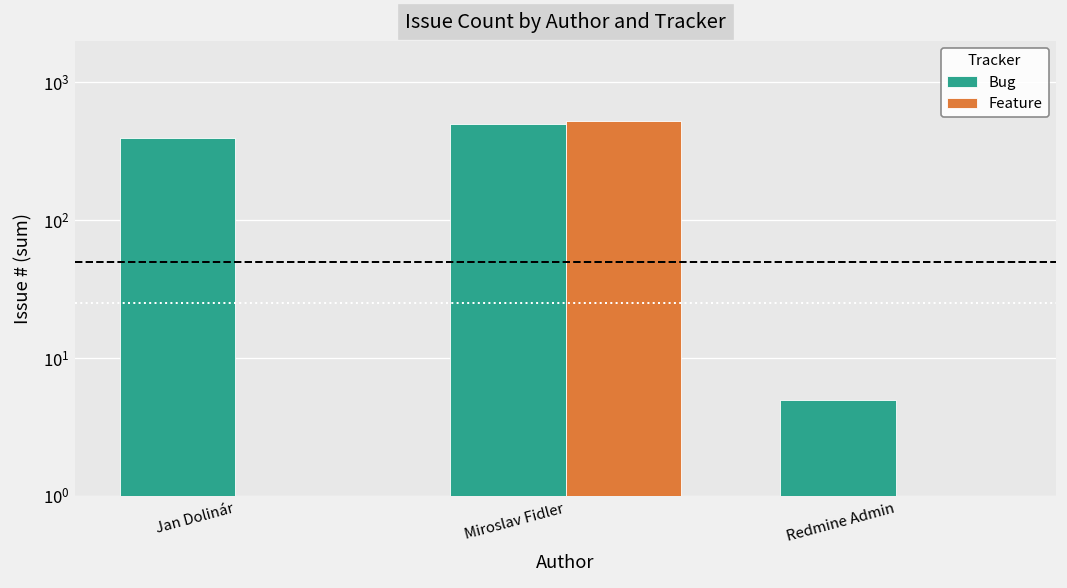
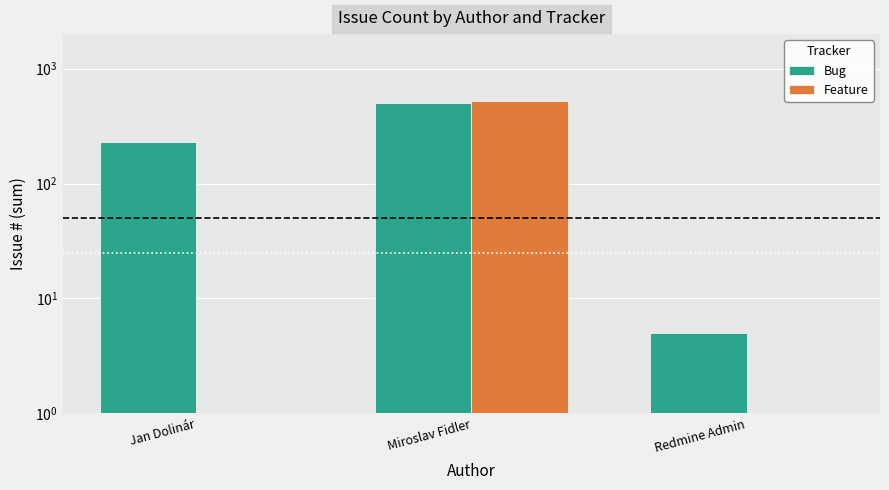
  {
    "Bug": {
-     "Jan Dolinár": 390,
+     "Jan Dolinár": 230,
      "Miroslav Fidler": 500,
      "Redmine Admin": 5
    },
    "Feature": {
      "Miroslav Fidler": 500
    }
  }
